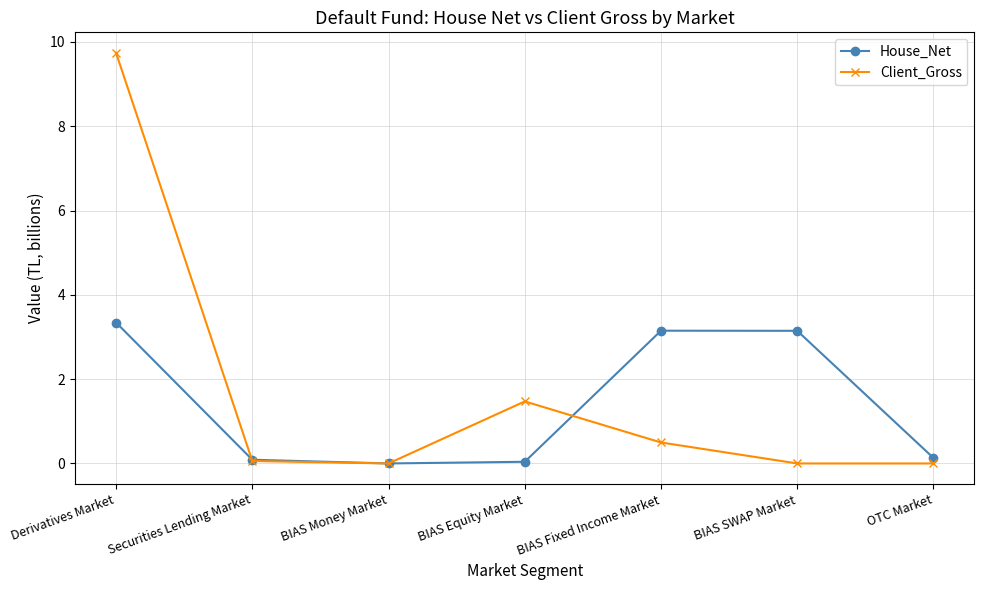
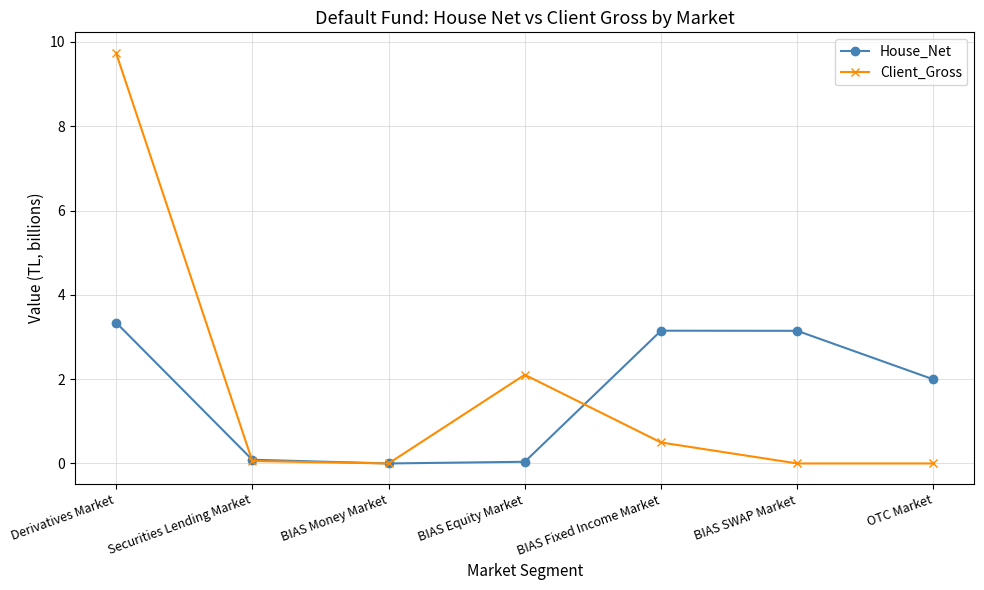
  {
    "House_Net": {
      "Derivatives Market": 3.3,
      "BIAS Equity Market": 0.0,
      "BIAS Fixed Income Market": 3.1,
      "BIAS SWAP Market": 3.1,
-     "OTC Market": 0.1
+     "OTC Market": 2.0
    },
    "Client_Gross": {
      "Derivatives Market": 9.7,
-     "BIAS Equity Market": 1.5,
+     "BIAS Equity Market": 2.1,
      "BIAS Fixed Income Market": 0.5,
      "BIAS SWAP Market": 0.0,
      "OTC Market": 0.0
    }
  }
